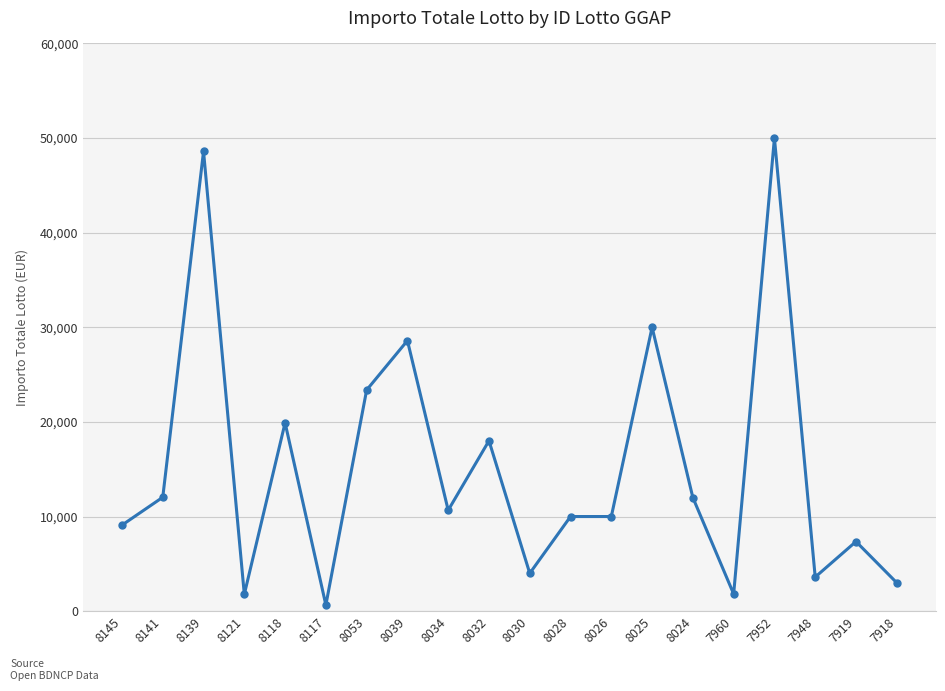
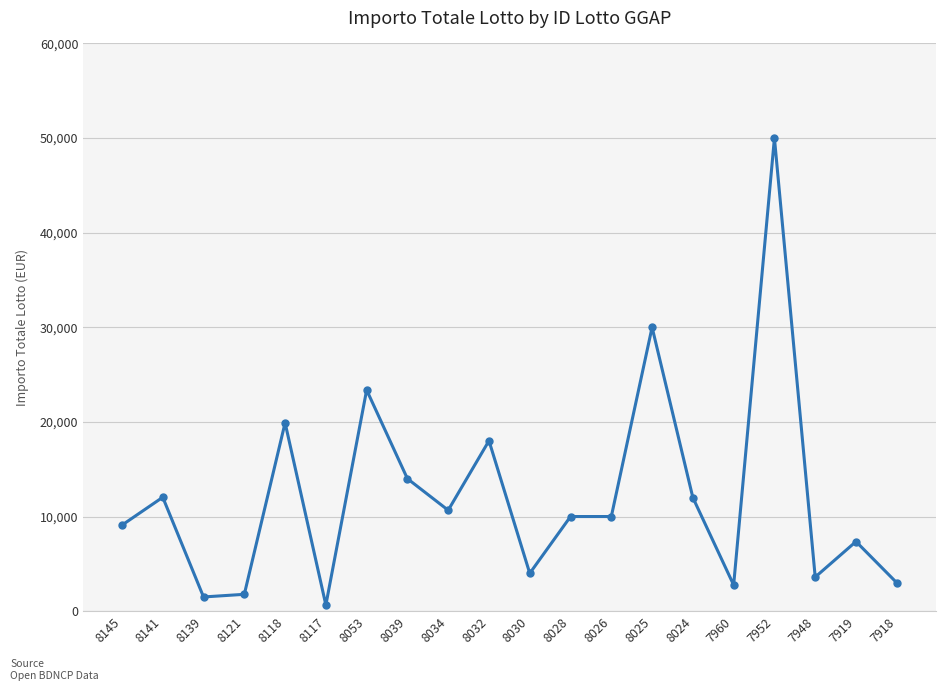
  {
    "8145": "9,000",
    "8141": "12,000",
-   "8139": "49,000",
+   "8139": "2,000",
    "8121": "2,000",
    "8118": "20,000",
    "8117": "1,000",
    "8053": "23,000",
-   "8039": "29,000",
+   "8039": "14,000",
    "8034": "11,000",
    "8032": "18,000",
    "8030": "4,000",
    "8028": "10,000",
    "8026": "10,000",
    "8025": "30,000",
    "8024": "12,000",
-   "7960": "2,000",
+   "7960": "3,000",
    "7952": "50,000",
    "7948": "4,000",
    "7919": "7,000",
    "7918": "3,000"
  }
